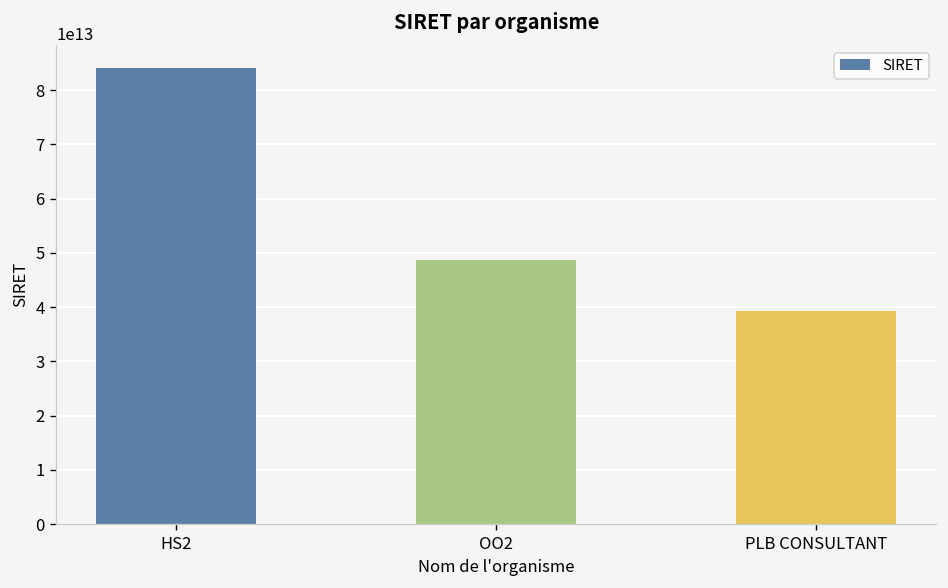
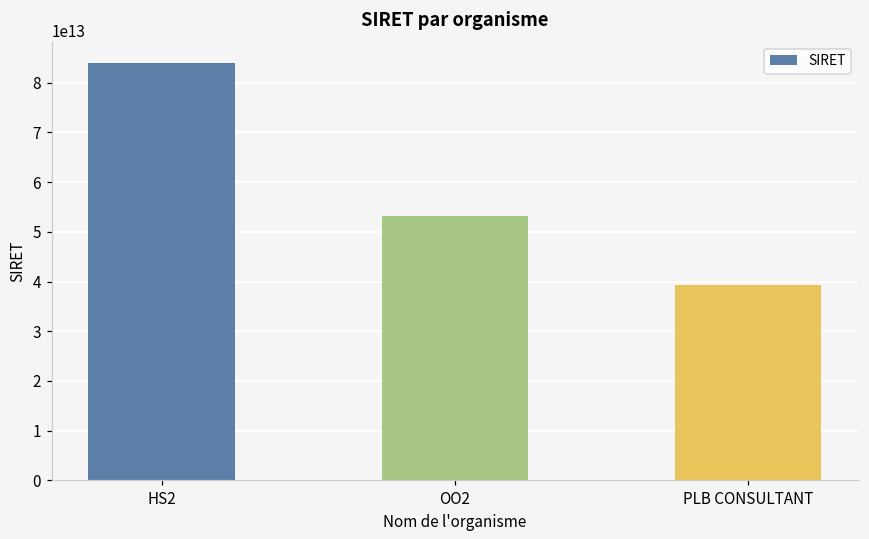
  {
    "HS2": 84000000000000,
-   "OO2": 49000000000000,
+   "OO2": 53000000000000,
    "PLB CONSULTANT": 39000000000000
  }
